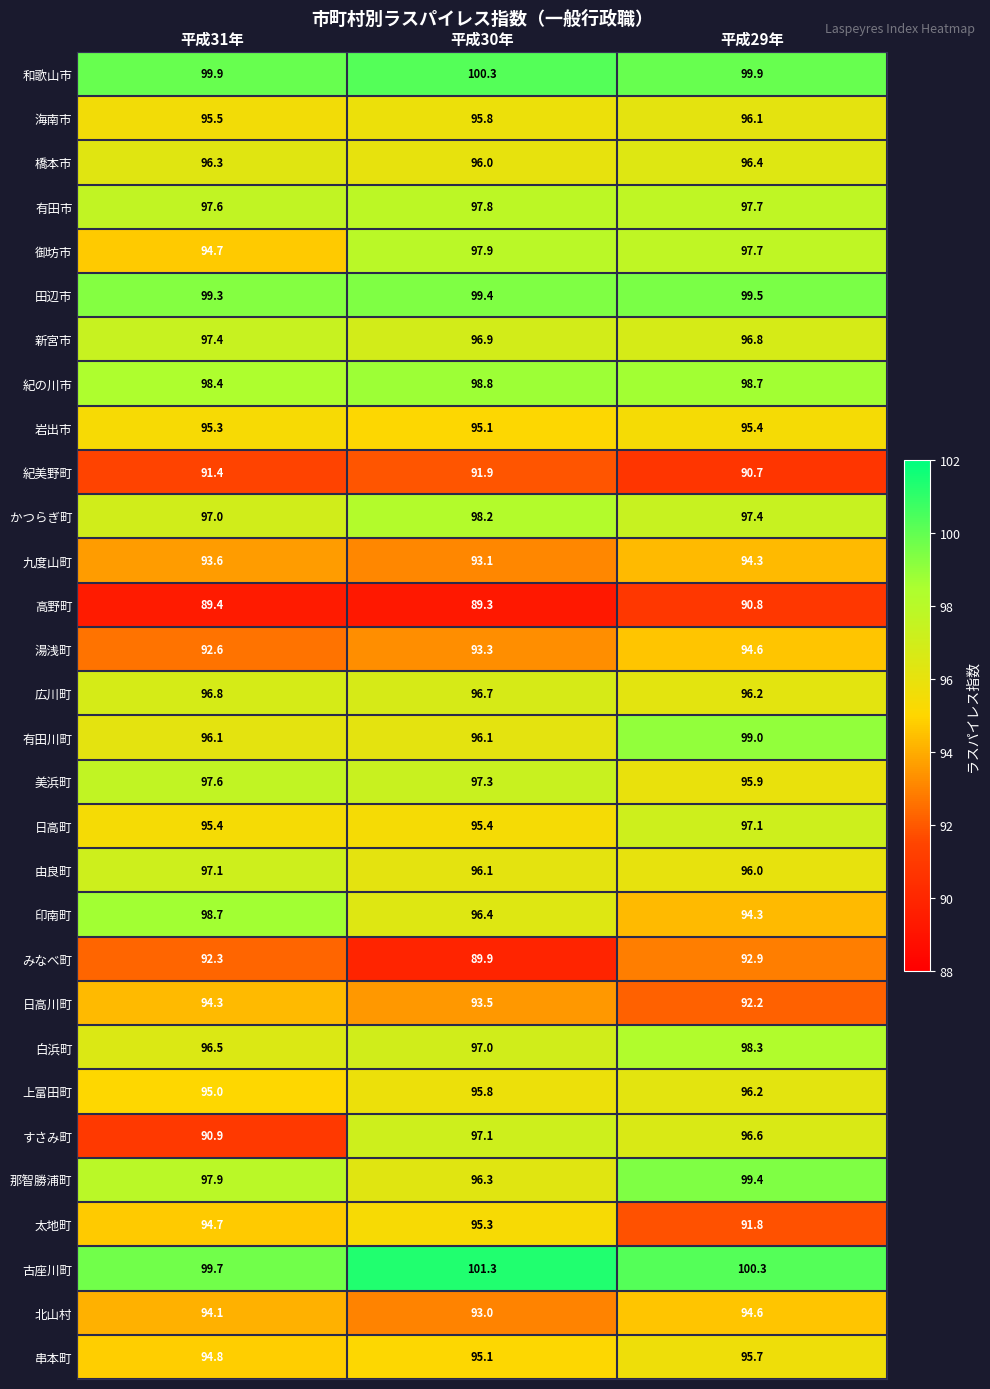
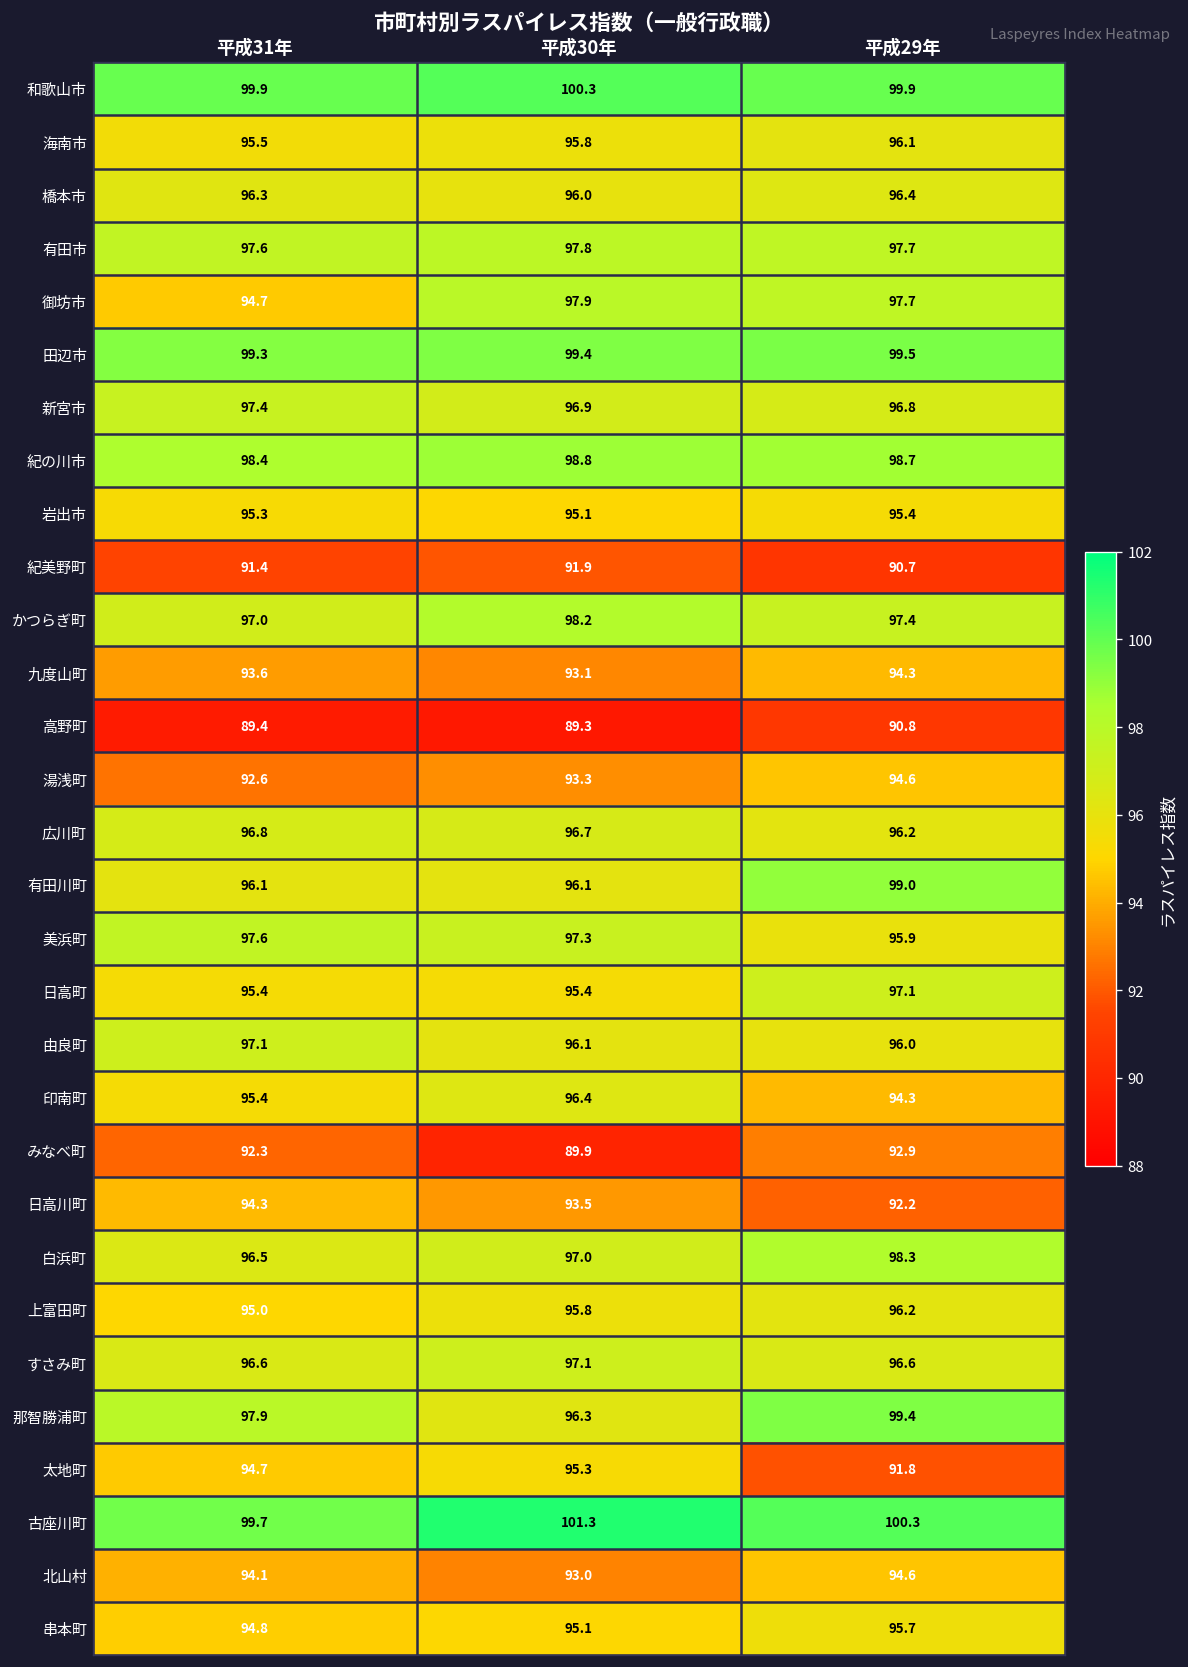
  {
    "和歌山市": {
      "平成31年": 99.9,
      "平成30年": 100.3,
      "平成29年": 99.9
    },
    "海南市": {
      "平成31年": 95.5,
      "平成30年": 95.8,
      "平成29年": 96.1
    },
    "橋本市": {
      "平成31年": 96.3,
      "平成30年": 96.0,
      "平成29年": 96.4
    },
    "有田市": {
      "平成31年": 97.6,
      "平成30年": 97.8,
      "平成29年": 97.7
    },
    "御坊市": {
      "平成31年": 94.7,
      "平成30年": 97.9,
      "平成29年": 97.7
    },
    "田辺市": {
      "平成31年": 99.3,
      "平成30年": 99.4,
      "平成29年": 99.5
    },
    "新宮市": {
      "平成31年": 97.4,
      "平成30年": 96.9,
      "平成29年": 96.8
    },
    "紀の川市": {
      "平成31年": 98.4,
      "平成30年": 98.8,
      "平成29年": 98.7
    },
    "岩出市": {
      "平成31年": 95.3,
      "平成30年": 95.1,
      "平成29年": 95.4
    },
    "紀美野町": {
      "平成31年": 91.4,
      "平成30年": 91.9,
      "平成29年": 90.7
    },
    "かつらぎ町": {
      "平成31年": 97.0,
      "平成30年": 98.2,
      "平成29年": 97.4
    },
    "九度山町": {
      "平成31年": 93.6,
      "平成30年": 93.1,
      "平成29年": 94.3
    },
    "高野町": {
      "平成31年": 89.4,
      "平成30年": 89.3,
      "平成29年": 90.8
    },
    "湯浅町": {
      "平成31年": 92.6,
      "平成30年": 93.3,
      "平成29年": 94.6
    },
    "広川町": {
      "平成31年": 96.8,
      "平成30年": 96.7,
      "平成29年": 96.2
    },
    "有田川町": {
      "平成31年": 96.1,
      "平成30年": 96.1,
      "平成29年": 99.0
    },
    "美浜町": {
      "平成31年": 97.6,
      "平成30年": 97.3,
      "平成29年": 95.9
    },
    "日高町": {
      "平成31年": 95.4,
      "平成30年": 95.4,
      "平成29年": 97.1
    },
    "由良町": {
      "平成31年": 97.1,
      "平成30年": 96.1,
      "平成29年": 96.0
    },
    "印南町": {
-     "平成31年": 98.7,
+     "平成31年": 95.4,
      "平成30年": 96.4,
      "平成29年": 94.3
    },
    "みなべ町": {
      "平成31年": 92.3,
      "平成30年": 89.9,
      "平成29年": 92.9
    },
    "日高川町": {
      "平成31年": 94.3,
      "平成30年": 93.5,
      "平成29年": 92.2
    },
    "白浜町": {
      "平成31年": 96.5,
      "平成30年": 97.0,
      "平成29年": 98.3
    },
    "上富田町": {
      "平成31年": 95.0,
      "平成30年": 95.8,
      "平成29年": 96.2
    },
    "すさみ町": {
-     "平成31年": 90.9,
+     "平成31年": 96.6,
      "平成30年": 97.1,
      "平成29年": 96.6
    },
    "那智勝浦町": {
      "平成31年": 97.9,
      "平成30年": 96.3,
      "平成29年": 99.4
    },
    "太地町": {
      "平成31年": 94.7,
      "平成30年": 95.3,
      "平成29年": 91.8
    },
    "古座川町": {
      "平成31年": 99.7,
      "平成30年": 101.3,
      "平成29年": 100.3
    },
    "北山村": {
      "平成31年": 94.1,
      "平成30年": 93.0,
      "平成29年": 94.6
    },
    "串本町": {
      "平成31年": 94.8,
      "平成30年": 95.1,
      "平成29年": 95.7
    }
  }
